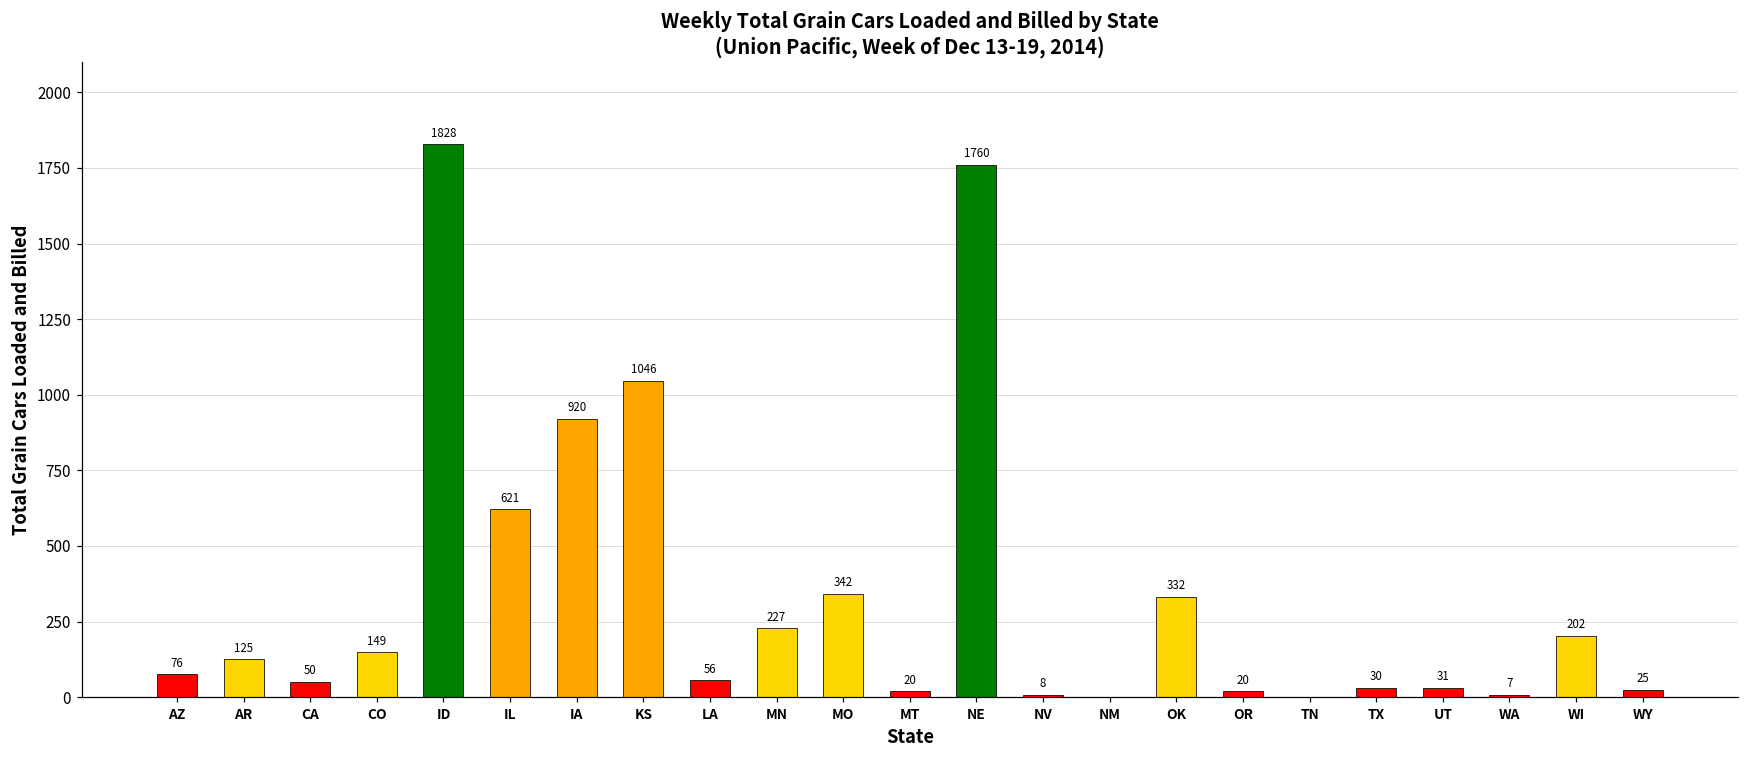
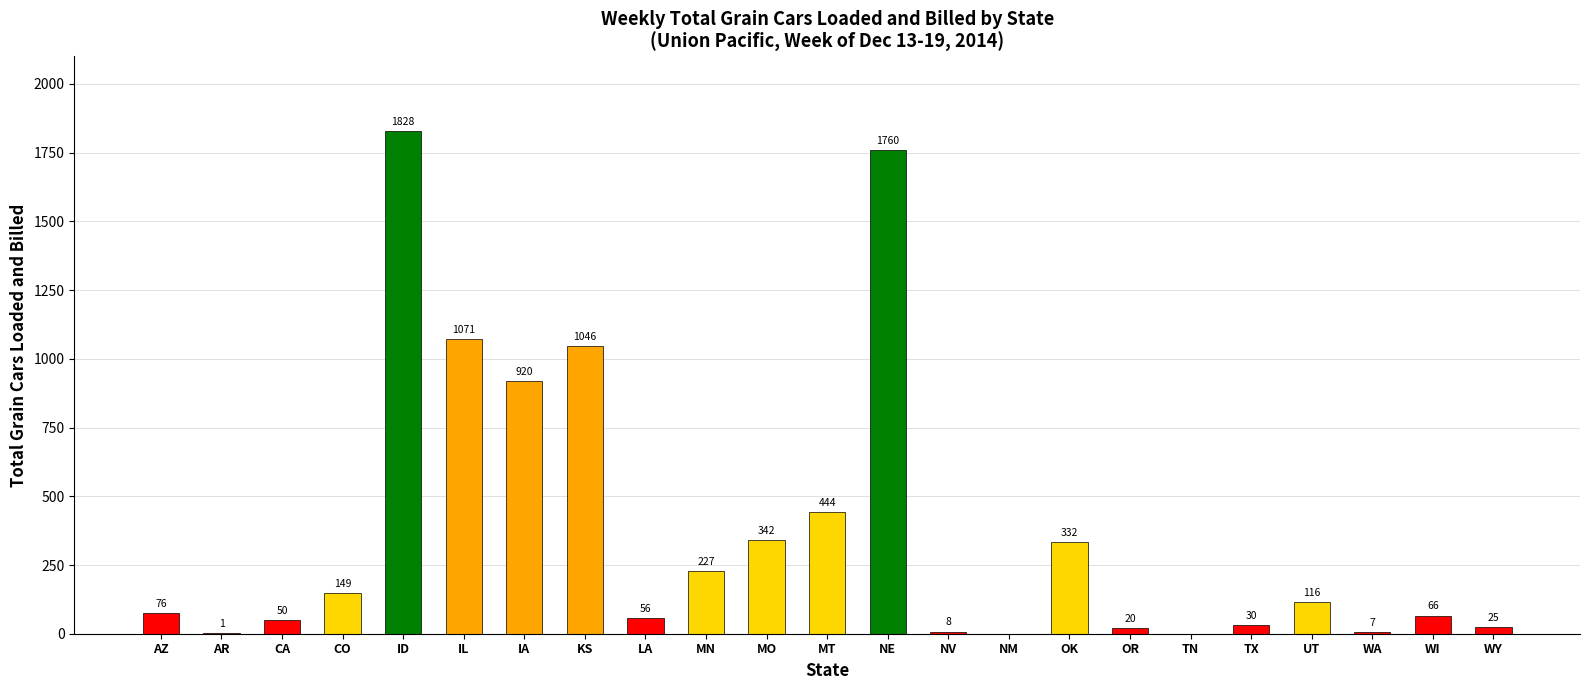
  {
    "AZ": 76,
-   "AR": 125,
+   "AR": 1,
    "CA": 50,
    "CO": 149,
    "ID": 1828,
-   "IL": 621,
+   "IL": 1071,
    "IA": 920,
    "KS": 1046,
    "LA": 56,
    "MN": 227,
    "MO": 342,
-   "MT": 20,
+   "MT": 444,
    "NE": 1760,
    "NV": 8,
    "OK": 332,
    "OR": 20,
    "TX": 30,
-   "UT": 31,
+   "UT": 116,
    "WA": 7,
-   "WI": 202,
+   "WI": 66,
    "WY": 25
  }
